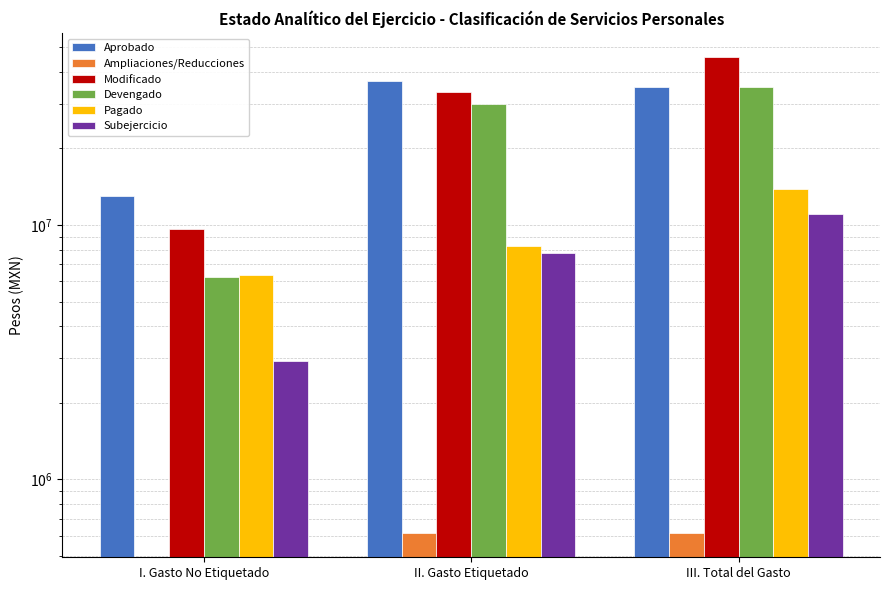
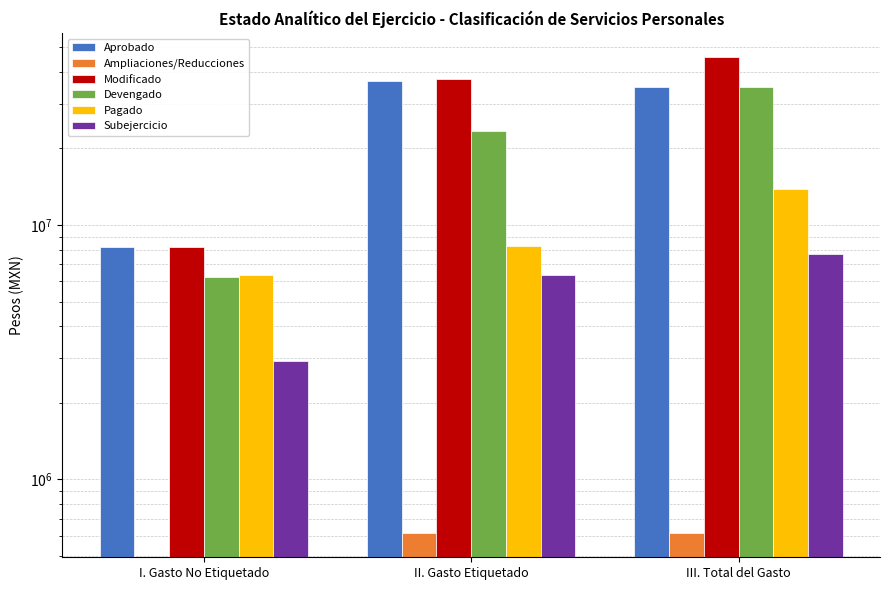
  {
    "Aprobado": {
-     "I. Gasto No Etiquetado": 13000000,
+     "I. Gasto No Etiquetado": 8200000,
      "II. Gasto Etiquetado": 37000000,
      "III. Total del Gasto": 35000000
    },
    "Ampliaciones/Reducciones": {
      "II. Gasto Etiquetado": 610000,
      "III. Total del Gasto": 610000
    },
    "Modificado": {
-     "I. Gasto No Etiquetado": 9600000,
-     "II. Gasto Etiquetado": 33000000,
+     "I. Gasto No Etiquetado": 8200000,
+     "II. Gasto Etiquetado": 38000000,
      "III. Total del Gasto": 46000000
    },
    "Devengado": {
      "I. Gasto No Etiquetado": 6200000,
-     "II. Gasto Etiquetado": 30000000,
+     "II. Gasto Etiquetado": 23000000,
      "III. Total del Gasto": 35000000
    },
    "Pagado": {
      "I. Gasto No Etiquetado": 6400000,
      "II. Gasto Etiquetado": 8300000,
      "III. Total del Gasto": 14000000
    },
    "Subejercicio": {
      "I. Gasto No Etiquetado": 2900000,
-     "II. Gasto Etiquetado": 7700000,
-     "III. Total del Gasto": 11000000
+     "II. Gasto Etiquetado": 6400000,
+     "III. Total del Gasto": 7700000
    }
  }
